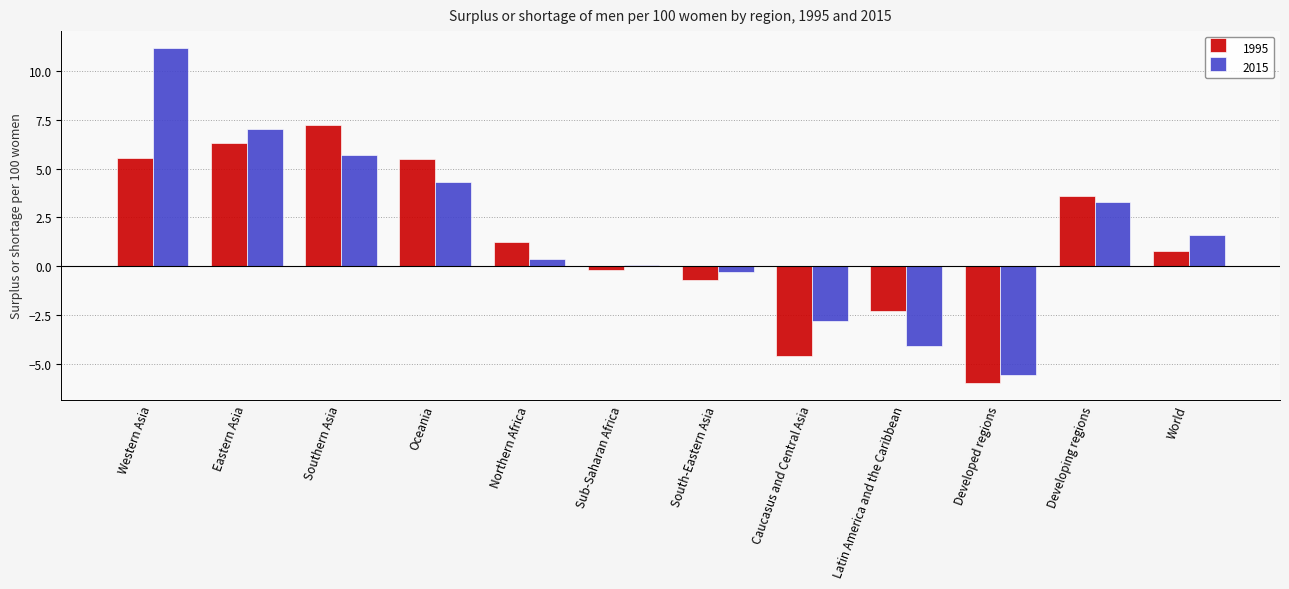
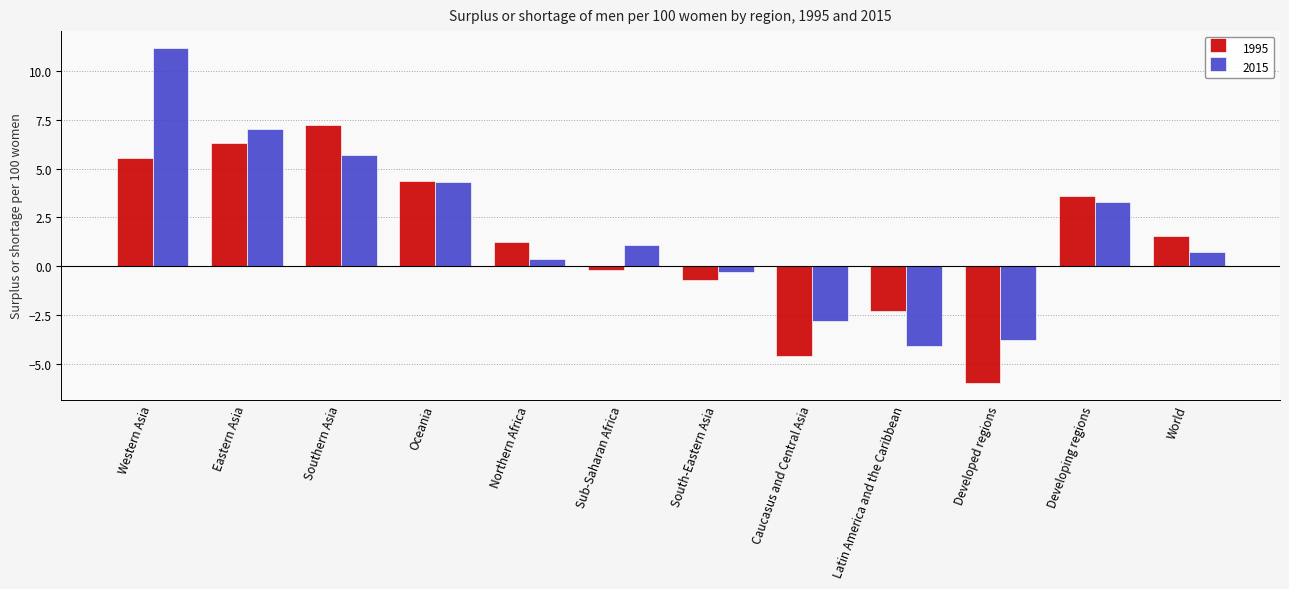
  {
    "1995": {
      "Western Asia": 5.6,
      "Eastern Asia": 6.3,
      "Southern Asia": 7.2,
-     "Oceania": 5.5,
+     "Oceania": 4.4,
      "Northern Africa": 1.2,
      "Sub-Saharan Africa": -0.2,
      "South-Eastern Asia": -0.7,
      "Caucasus and Central Asia": -4.6,
      "Latin America and the Caribbean": -2.3,
      "Developed regions": -6.0,
      "Developing regions": 3.6,
-     "World": 0.8
+     "World": 1.5
    },
    "2015": {
      "Western Asia": 11.2,
      "Eastern Asia": 7.0,
      "Southern Asia": 5.7,
      "Oceania": 4.3,
      "Northern Africa": 0.4,
-     "Sub-Saharan Africa": 0.0,
+     "Sub-Saharan Africa": 1.1,
      "South-Eastern Asia": -0.3,
      "Caucasus and Central Asia": -2.8,
      "Latin America and the Caribbean": -4.1,
-     "Developed regions": -5.5,
+     "Developed regions": -3.8,
      "Developing regions": 3.3,
-     "World": 1.6
+     "World": 0.7
    }
  }
